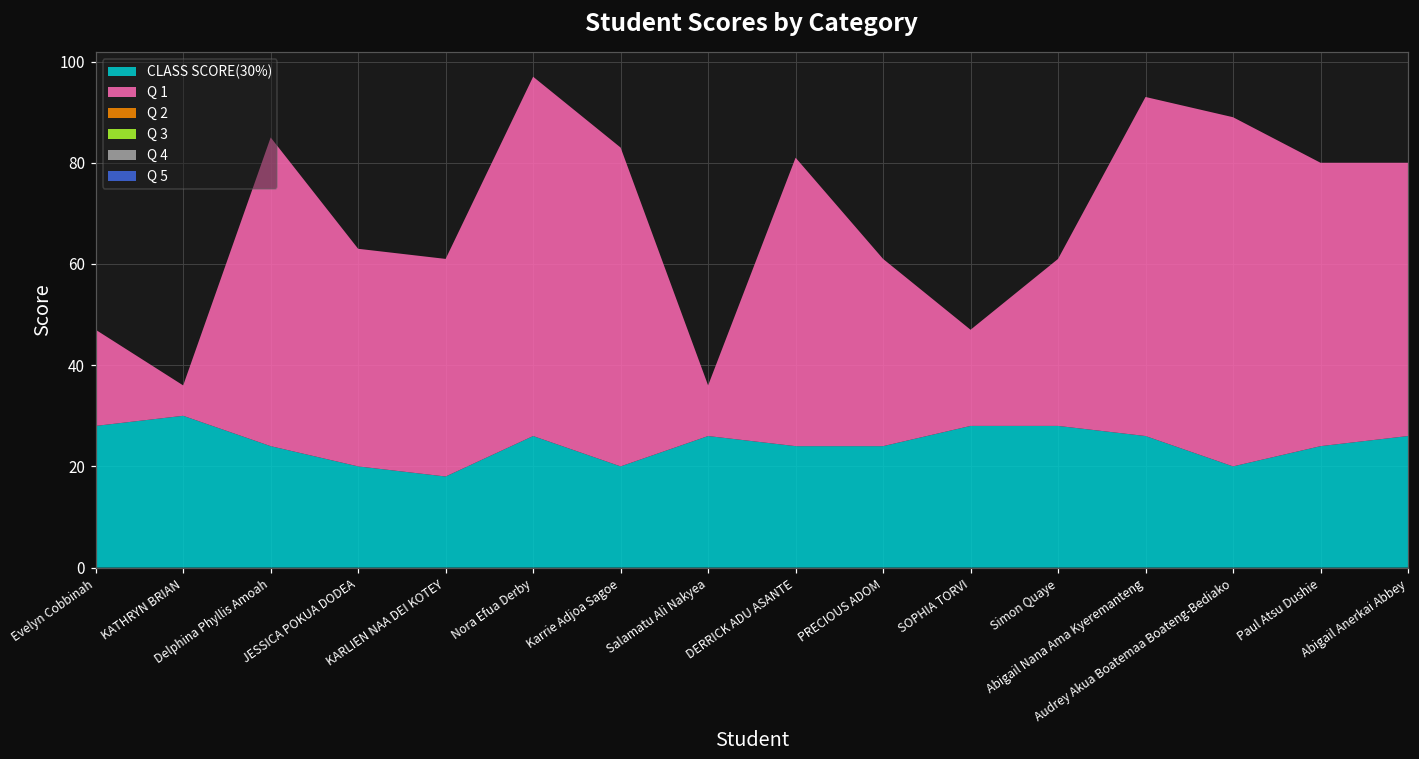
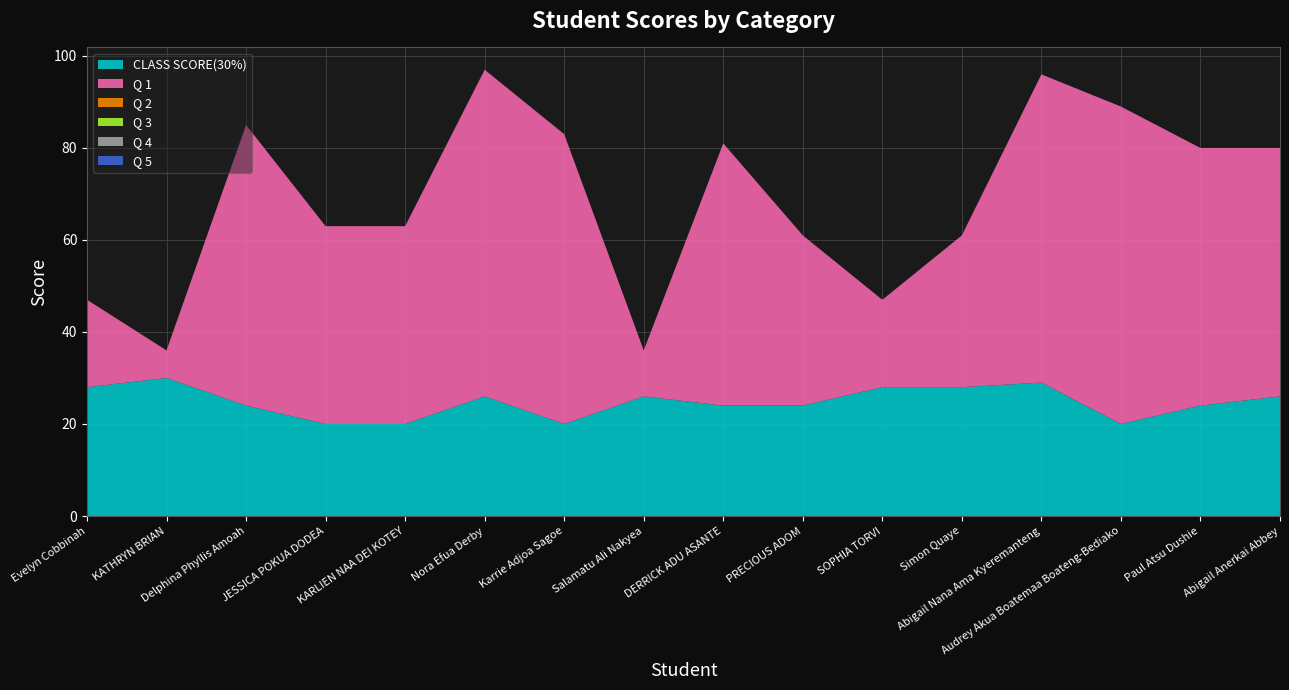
  {
    "CLASS SCORE(30%)": {
      "Evelyn Cobbinah": 28,
      "KATHRYN BRIAN": 30,
      "Delphina Phyllis Amoah": 24,
      "JESSICA POKUA DODEA": 20,
-     "KARLIEN NAA DEI KOTEY": 18,
+     "KARLIEN NAA DEI KOTEY": 20,
      "Nora Efua Derby": 26,
      "Karrie Adjoa Sagoe": 20,
      "Salamatu Ali Nakyea": 26,
      "DERRICK ADU ASANTE": 24,
      "PRECIOUS ADOM": 24,
      "SOPHIA TORVI": 28,
      "Simon Quaye": 28,
-     "Abigail Nana Ama Kyeremanteng": 26,
+     "Abigail Nana Ama Kyeremanteng": 29,
      "Audrey Akua Boatemaa Boateng-Bediako": 20,
      "Paul Atsu Dushie": 24,
      "Abigail Anerkai Abbey": 26
    }
  }
